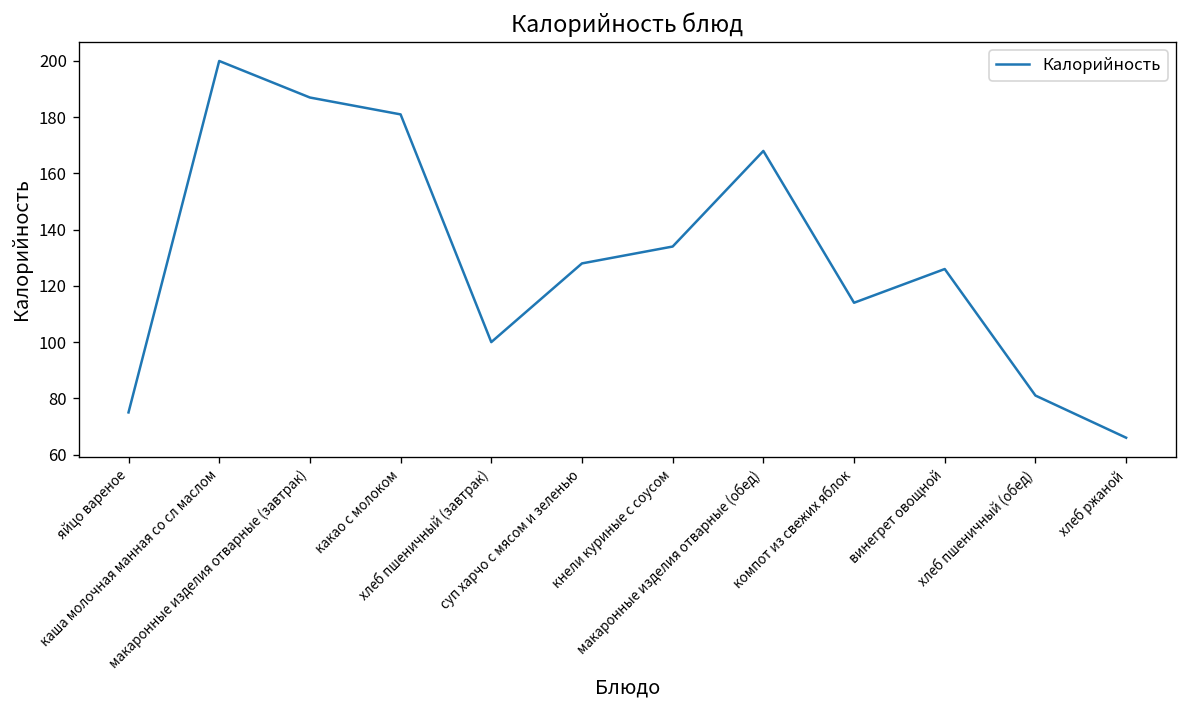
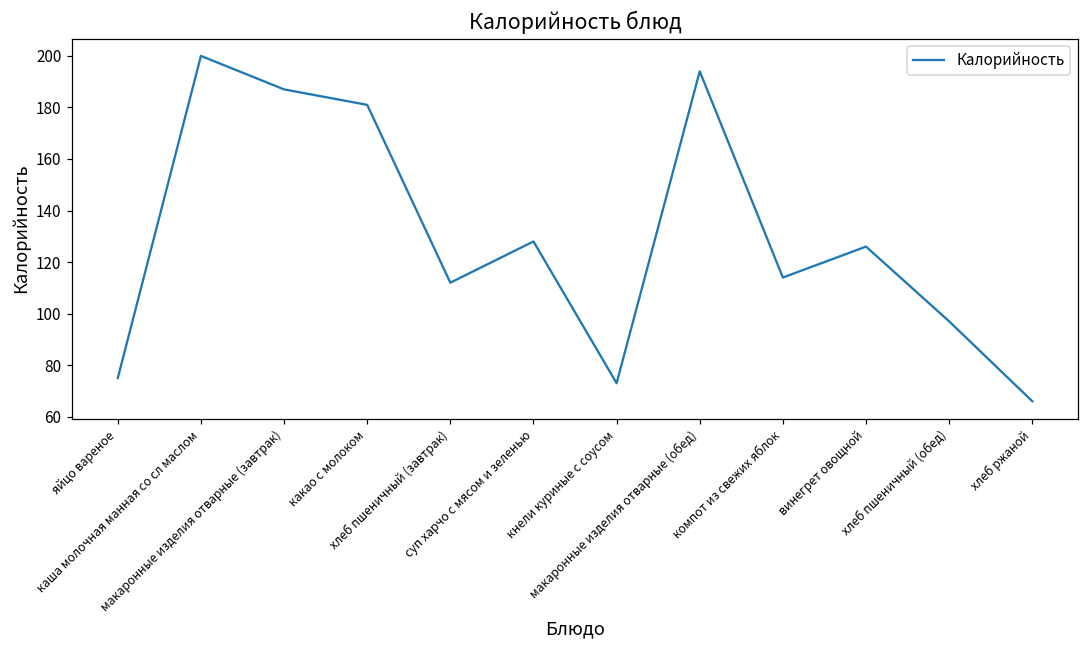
  {
    "яйцо вареное": 75,
    "каша молочная манная со сл маслом": 200,
    "макаронные изделия отварные (завтрак)": 187,
    "какао с молоком": 181,
-   "хлеб пшеничный (завтрак)": 100,
+   "хлеб пшеничный (завтрак)": 112,
    "суп харчо с мясом и зеленью": 128,
-   "кнели куриные с соусом": 134,
-   "макаронные изделия отварные (обед)": 168,
+   "кнели куриные с соусом": 73,
+   "макаронные изделия отварные (обед)": 194,
    "компот из свежих яблок": 114,
    "винегрет овощной": 126,
-   "хлеб пшеничный (обед)": 81,
+   "хлеб пшеничный (обед)": 97,
    "хлеб ржаной": 66
  }
